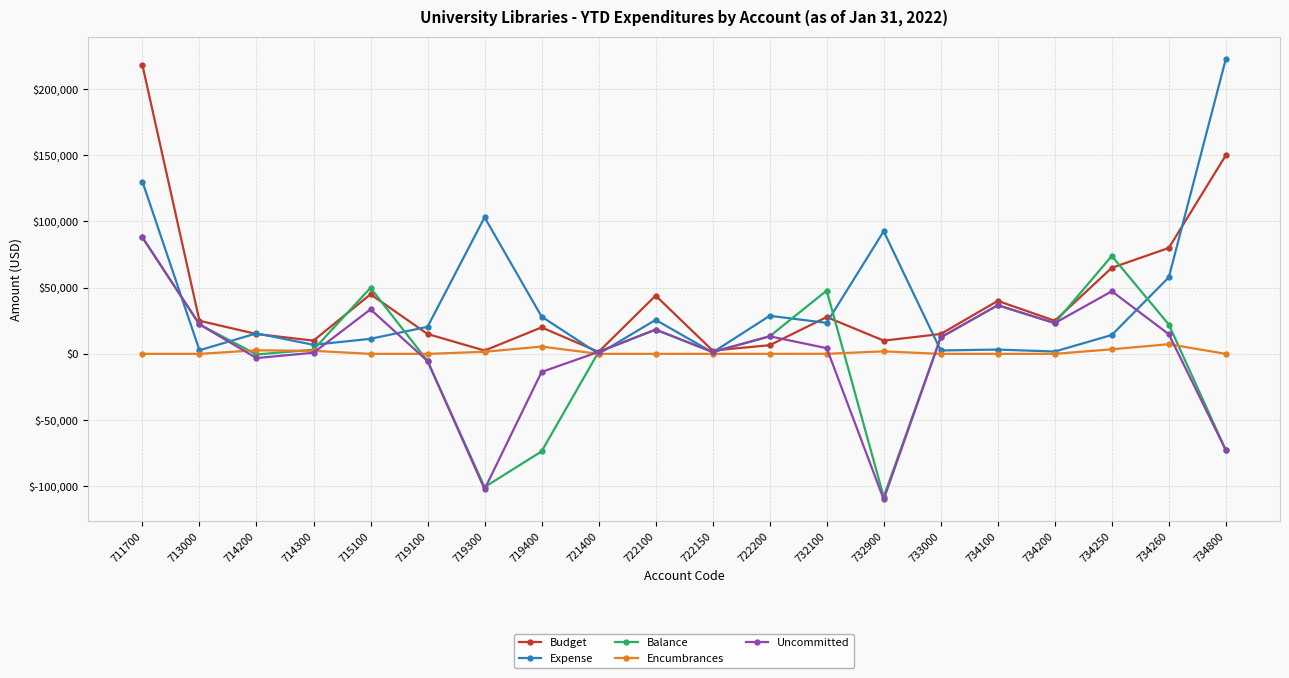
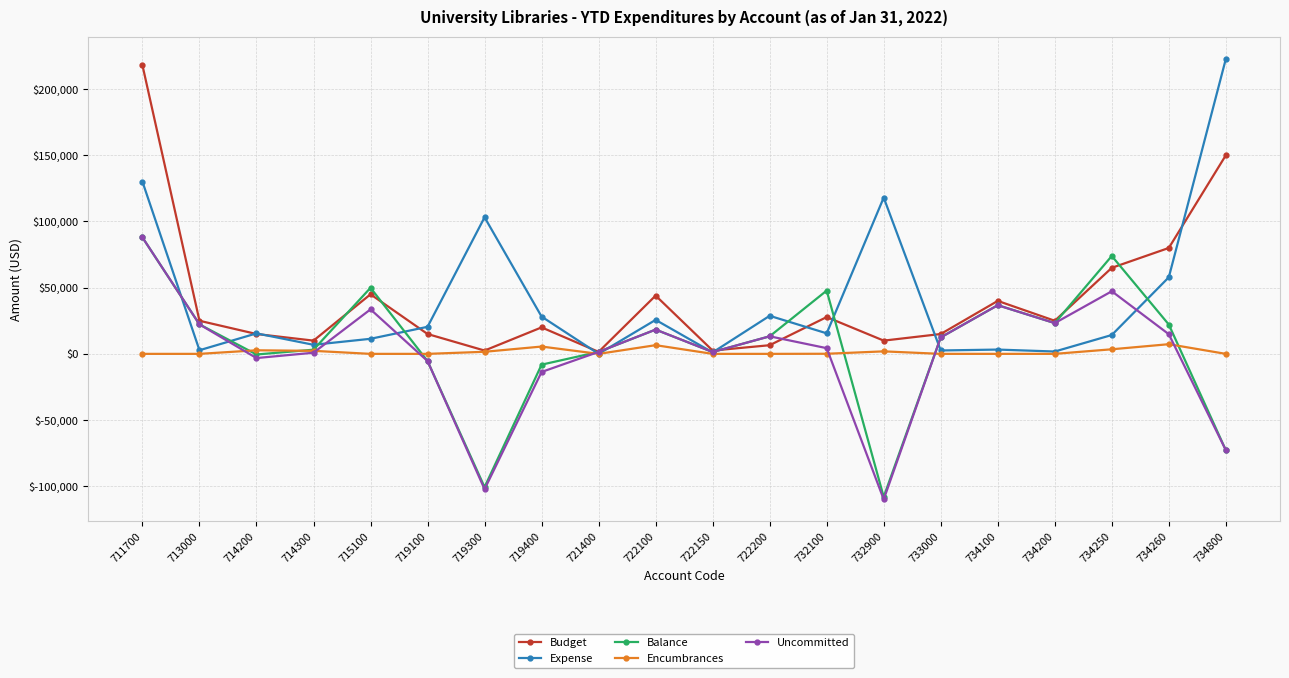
  {
    "Budget": {
      "711700": "$218,000",
      "713000": "$25,000",
      "714300": "$10,000",
      "715100": "$45,000",
      "719100": "$15,000",
      "719400": "$20,000",
      "722100": "$44,000",
      "722200": "$7,000",
      "732100": "$28,000",
      "732900": "$10,000",
      "733000": "$15,000",
      "734100": "$40,000",
      "734250": "$65,000",
      "734260": "$80,000",
      "734800": "$150,000"
    },
    "Expense": {
      "711700": "$130,000",
      "713000": "$3,000",
      "714300": "$7,000",
      "715100": "$11,000",
      "719100": "$20,000",
      "719300": "$103,000",
      "719400": "$28,000",
      "722100": "$26,000",
      "722200": "$29,000",
-     "732100": "$23,000",
-     "732900": "$93,000",
+     "732100": "$16,000",
+     "732900": "$118,000",
      "733000": "$3,000",
      "734100": "$3,000",
      "734250": "$14,000",
      "734260": "$58,000",
      "734800": "$223,000"
    },
    "Balance": {
      "714200": "$0",
      "715100": "$50,000",
-     "719400": "$-74,000",
+     "719400": "$-8,000",
      "732100": "$48,000",
      "734250": "$74,000",
      "734260": "$22,000"
    },
    "Encumbrances": {
      "711700": "$0",
      "713000": "$0",
      "714200": "$3,000",
      "715100": "$0",
      "719100": "$0",
      "719400": "$6,000",
-     "722100": "$0",
+     "722100": "$7,000",
      "722200": "$0",
      "732100": "$0",
      "732900": "$2,000",
      "733000": "$0",
      "734100": "$0",
      "734250": "$3,000",
      "734260": "$7,000",
      "734800": "$0"
    },
    "Uncommitted": {
      "714200": "$-3,000",
      "715100": "$34,000",
      "719400": "$-14,000",
      "732100": "$4,000",
      "734250": "$47,000",
      "734260": "$15,000"
    }
  }
